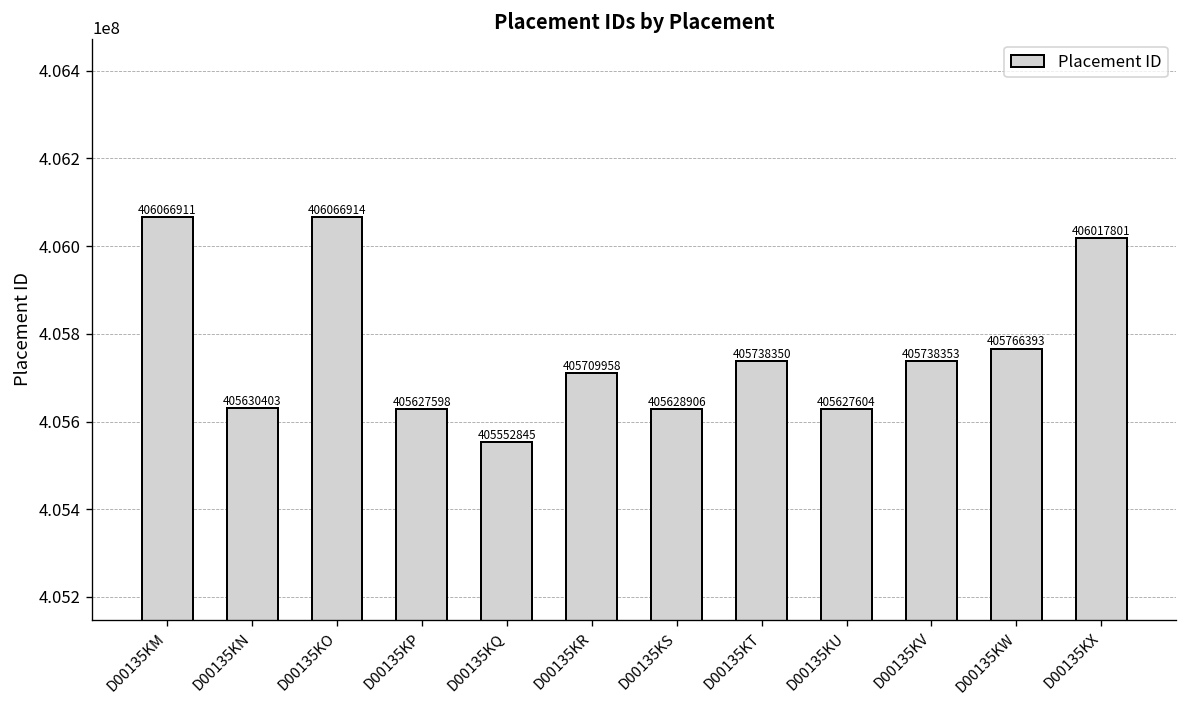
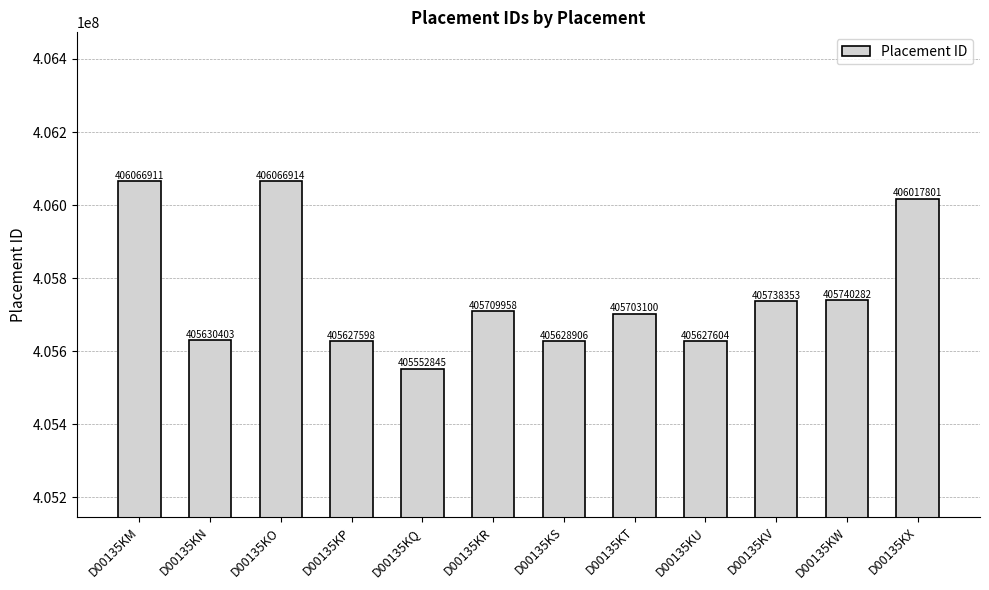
  {
    "D00135KM": 406066911,
    "D00135KN": 405630403,
    "D00135KO": 406066914,
    "D00135KP": 405627598,
    "D00135KQ": 405552845,
    "D00135KR": 405709958,
    "D00135KS": 405628906,
-   "D00135KT": 405738350,
+   "D00135KT": 405703100,
    "D00135KU": 405627604,
    "D00135KV": 405738353,
-   "D00135KW": 405766393,
+   "D00135KW": 405740282,
    "D00135KX": 406017801
  }
